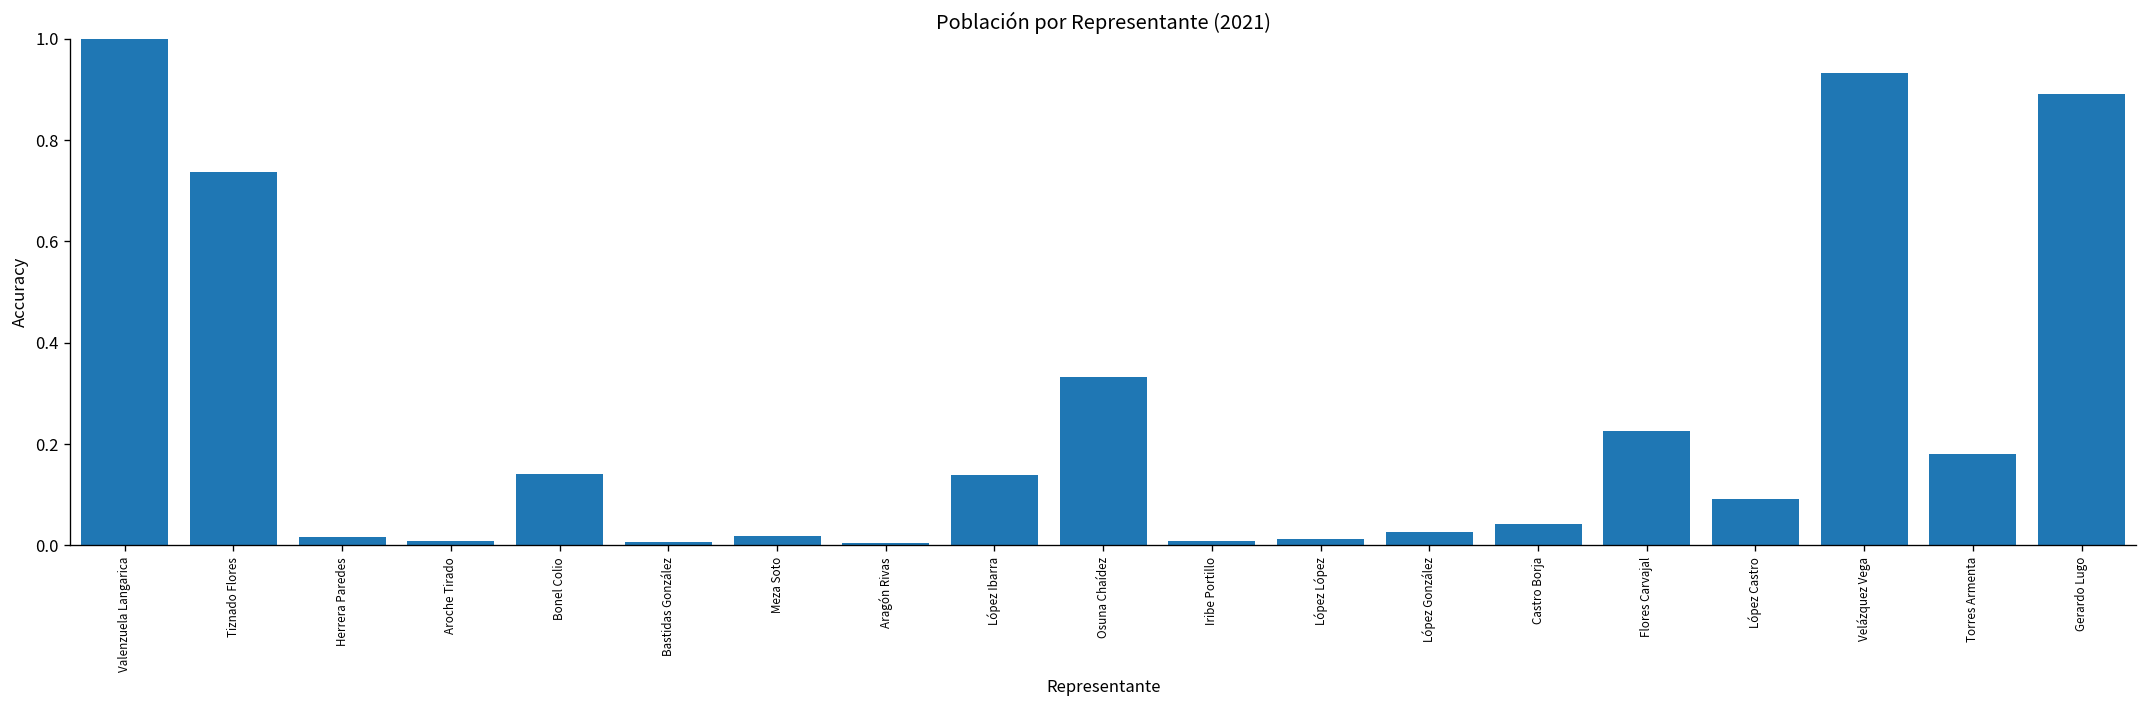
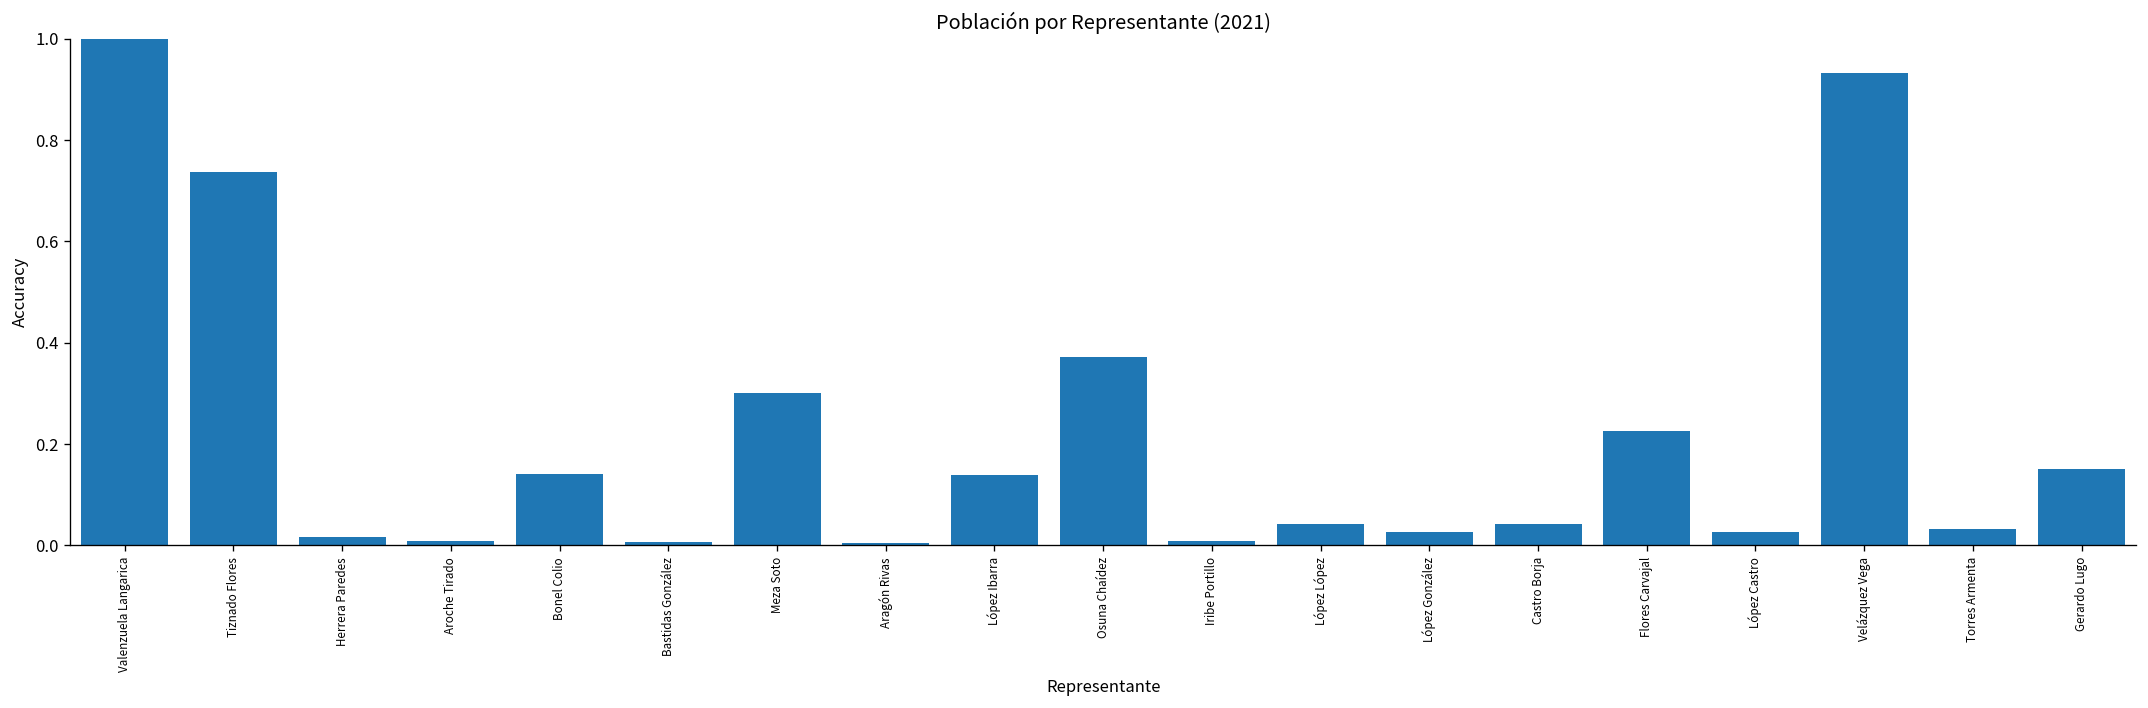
  {
    "Valenzuela Langarica": 1.00,
    "Tiznado Flores": 0.74,
    "Herrera Paredes": 0.02,
    "Aroche Tirado": 0.01,
    "Bonel Colio": 0.14,
    "Bastidas González": 0.01,
-   "Meza Soto": 0.02,
+   "Meza Soto": 0.30,
    "López Ibarra": 0.14,
-   "Osuna Chaídez": 0.33,
+   "Osuna Chaídez": 0.37,
    "Iribe Portillo": 0.01,
-   "López López": 0.01,
+   "López López": 0.04,
    "López González": 0.03,
    "Castro Borja": 0.04,
    "Flores Carvajal": 0.23,
-   "López Castro": 0.09,
+   "López Castro": 0.03,
    "Velázquez Vega": 0.93,
-   "Torres Armenta": 0.18,
-   "Gerardo Lugo": 0.89
+   "Torres Armenta": 0.03,
+   "Gerardo Lugo": 0.15
  }
